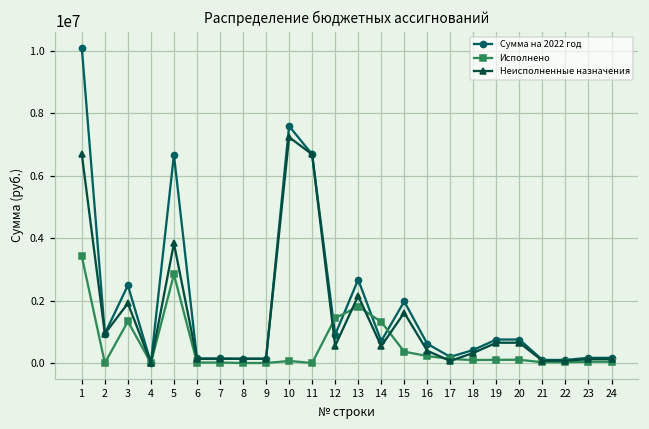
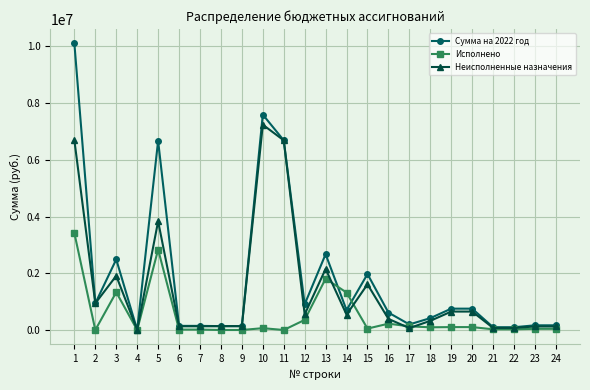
  {
    "Исполнено": {
      "1": 3400000,
      "2": 0,
      "3": 1300000,
      "5": 2800000,
      "6": 0,
      "7": 0,
      "8": 0,
      "9": 0,
      "10": 100000,
      "11": 0,
-     "12": 1400000,
+     "12": 400000,
      "13": 1800000,
      "14": 1300000,
-     "15": 400000,
+     "15": 0,
      "16": 200000,
      "18": 100000,
      "19": 100000,
      "20": 100000
    }
  }
